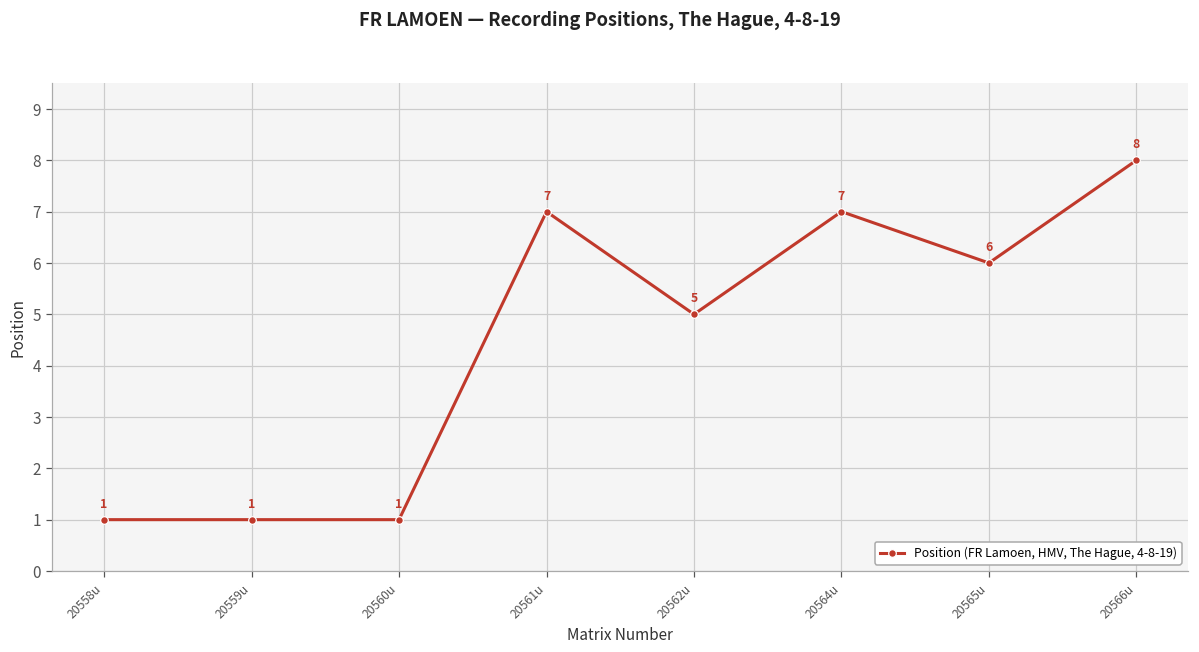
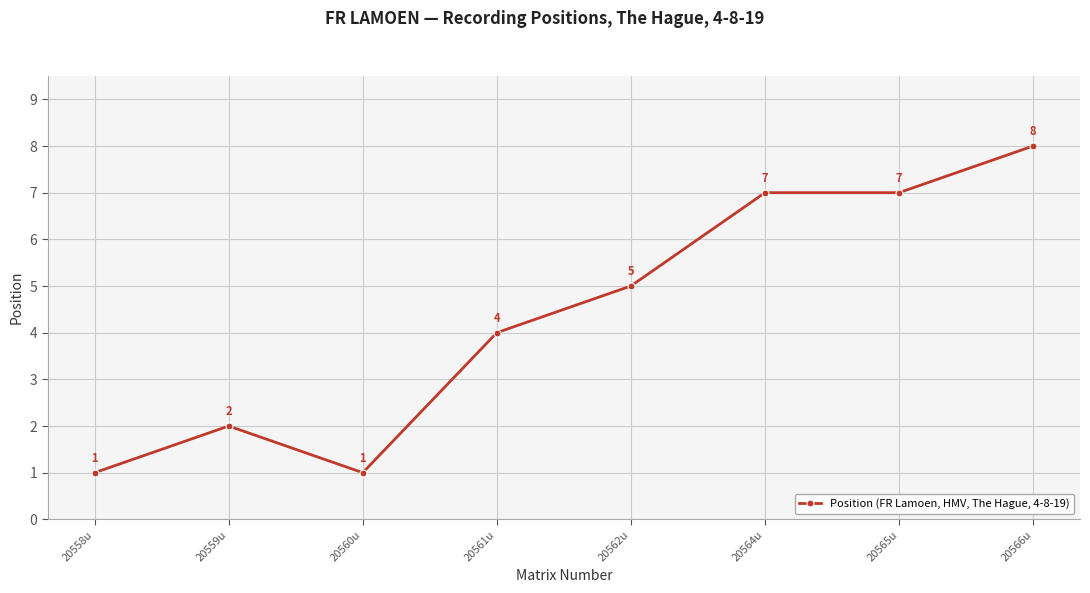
  {
    "20558u": 1,
-   "20559u": 1,
+   "20559u": 2,
    "20560u": 1,
-   "20561u": 7,
+   "20561u": 4,
    "20562u": 5,
    "20564u": 7,
-   "20565u": 6,
+   "20565u": 7,
    "20566u": 8
  }
